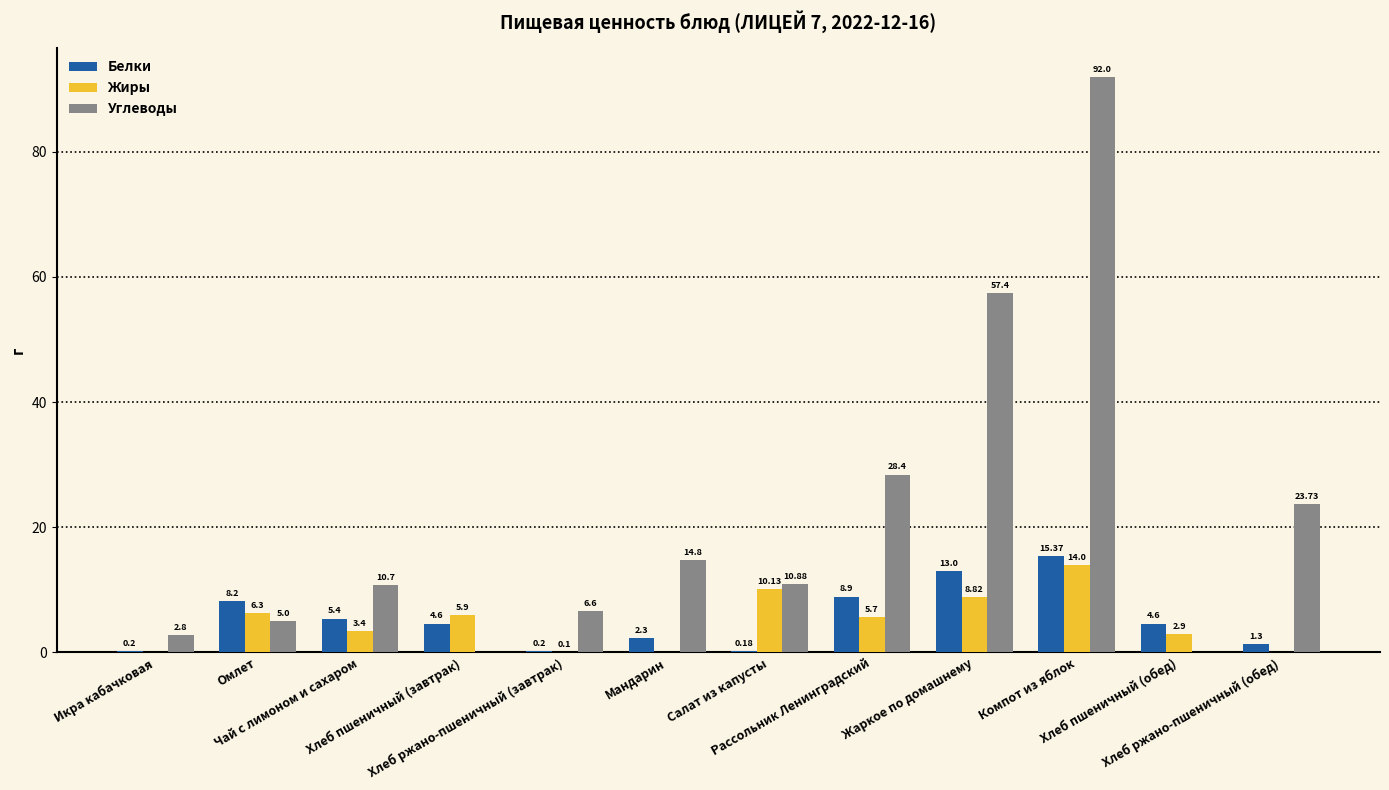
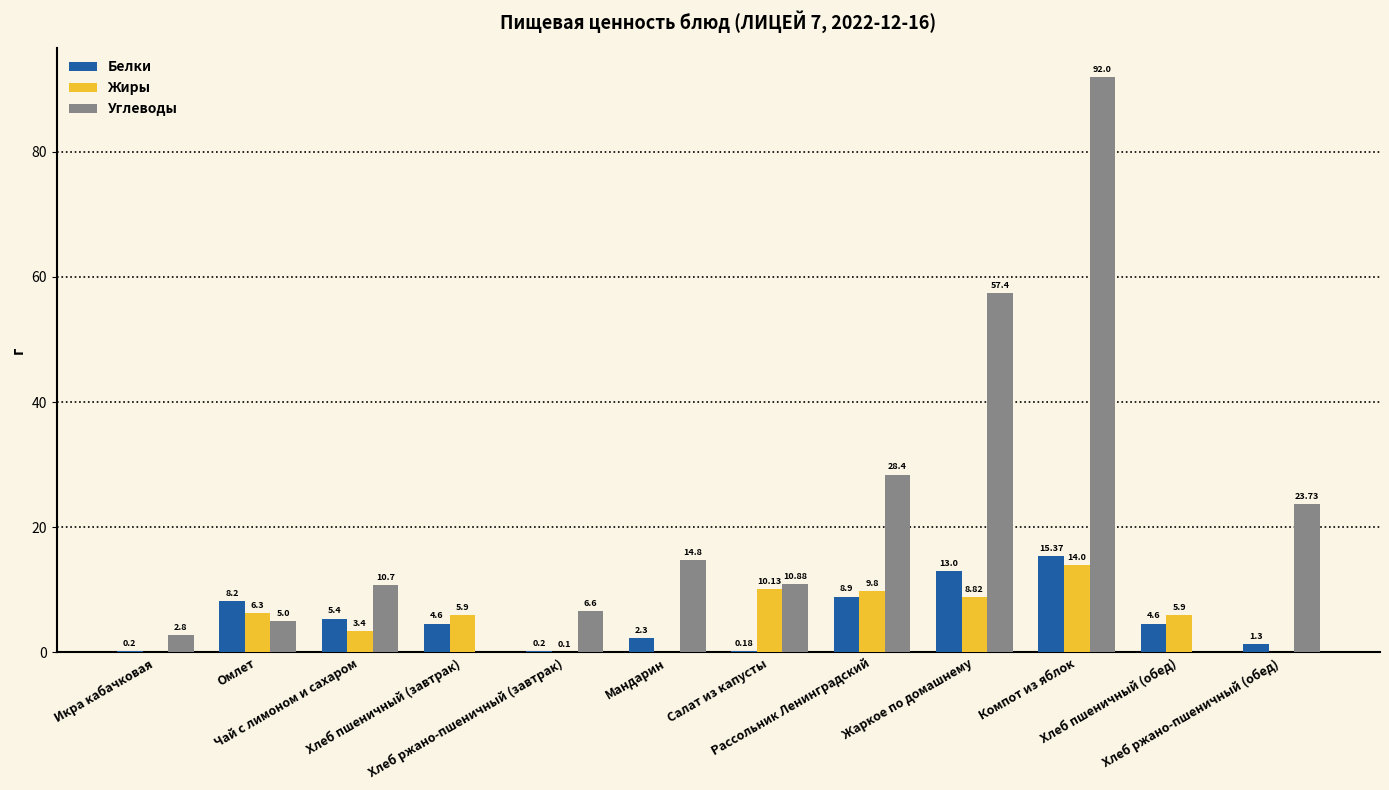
  {
    "Белки": {
      "Икра кабачковая": 0.2,
      "Омлет": 8.2,
      "Чай с лимоном и сахаром": 5.4,
      "Хлеб пшеничный (завтрак)": 4.6,
      "Хлеб ржано-пшеничный (завтрак)": 0.2,
      "Мандарин": 2.3,
      "Салат из капусты": 0.18,
      "Рассольник Ленинградский": 8.9,
      "Жаркое по домашнему": 13.0,
      "Компот из яблок": 15.37,
      "Хлеб пшеничный (обед)": 4.6,
      "Хлеб ржано-пшеничный (обед)": 1.3
    },
    "Жиры": {
      "Омлет": 6.3,
      "Чай с лимоном и сахаром": 3.4,
      "Хлеб пшеничный (завтрак)": 5.9,
      "Хлеб ржано-пшеничный (завтрак)": 0.1,
      "Салат из капусты": 10.13,
-     "Рассольник Ленинградский": 5.7,
+     "Рассольник Ленинградский": 9.8,
      "Жаркое по домашнему": 8.82,
      "Компот из яблок": 14.0,
-     "Хлеб пшеничный (обед)": 2.9
+     "Хлеб пшеничный (обед)": 5.9
    },
    "Углеводы": {
      "Икра кабачковая": 2.8,
      "Омлет": 5.0,
      "Чай с лимоном и сахаром": 10.7,
      "Хлеб ржано-пшеничный (завтрак)": 6.6,
      "Мандарин": 14.8,
      "Салат из капусты": 10.88,
      "Рассольник Ленинградский": 28.4,
      "Жаркое по домашнему": 57.4,
      "Компот из яблок": 92.0,
      "Хлеб ржано-пшеничный (обед)": 23.73
    }
  }
